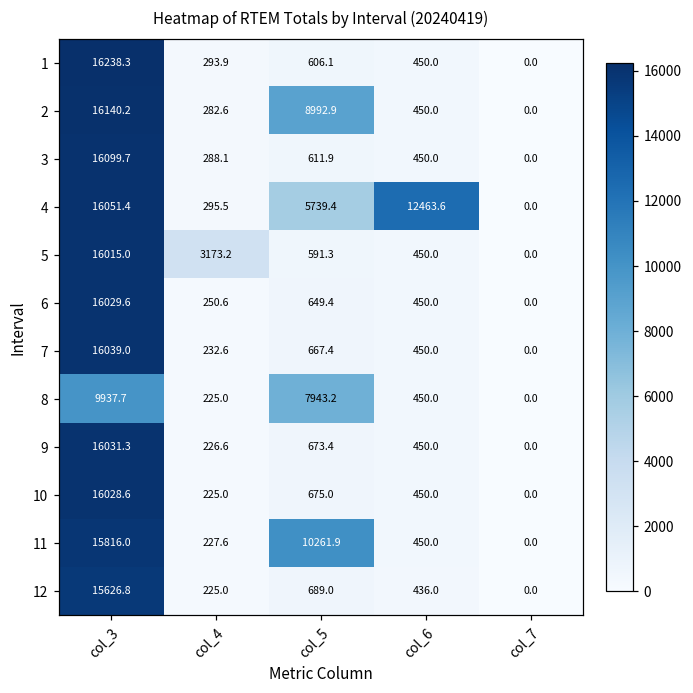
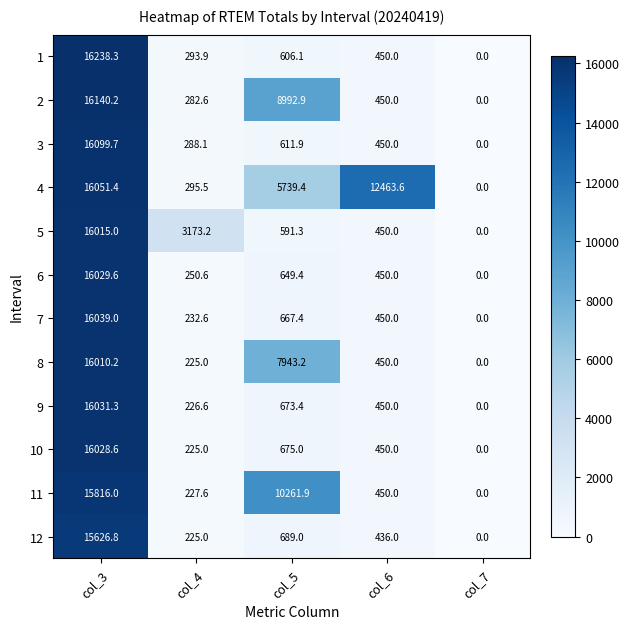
  {
    "1": {
      "col_3": 16238.3,
      "col_4": 293.9,
      "col_5": 606.1,
      "col_6": 450.0,
      "col_7": 0.0
    },
    "2": {
      "col_3": 16140.2,
      "col_4": 282.6,
      "col_5": 8992.9,
      "col_6": 450.0,
      "col_7": 0.0
    },
    "3": {
      "col_3": 16099.7,
      "col_4": 288.1,
      "col_5": 611.9,
      "col_6": 450.0,
      "col_7": 0.0
    },
    "4": {
      "col_3": 16051.4,
      "col_4": 295.5,
      "col_5": 5739.4,
      "col_6": 12463.6,
      "col_7": 0.0
    },
    "5": {
      "col_3": 16015.0,
      "col_4": 3173.2,
      "col_5": 591.3,
      "col_6": 450.0,
      "col_7": 0.0
    },
    "6": {
      "col_3": 16029.6,
      "col_4": 250.6,
      "col_5": 649.4,
      "col_6": 450.0,
      "col_7": 0.0
    },
    "7": {
      "col_3": 16039.0,
      "col_4": 232.6,
      "col_5": 667.4,
      "col_6": 450.0,
      "col_7": 0.0
    },
    "8": {
-     "col_3": 9937.7,
+     "col_3": 16010.2,
      "col_4": 225.0,
      "col_5": 7943.2,
      "col_6": 450.0,
      "col_7": 0.0
    },
    "9": {
      "col_3": 16031.3,
      "col_4": 226.6,
      "col_5": 673.4,
      "col_6": 450.0,
      "col_7": 0.0
    },
    "10": {
      "col_3": 16028.6,
      "col_4": 225.0,
      "col_5": 675.0,
      "col_6": 450.0,
      "col_7": 0.0
    },
    "11": {
      "col_3": 15816.0,
      "col_4": 227.6,
      "col_5": 10261.9,
      "col_6": 450.0,
      "col_7": 0.0
    },
    "12": {
      "col_3": 15626.8,
      "col_4": 225.0,
      "col_5": 689.0,
      "col_6": 436.0,
      "col_7": 0.0
    }
  }
